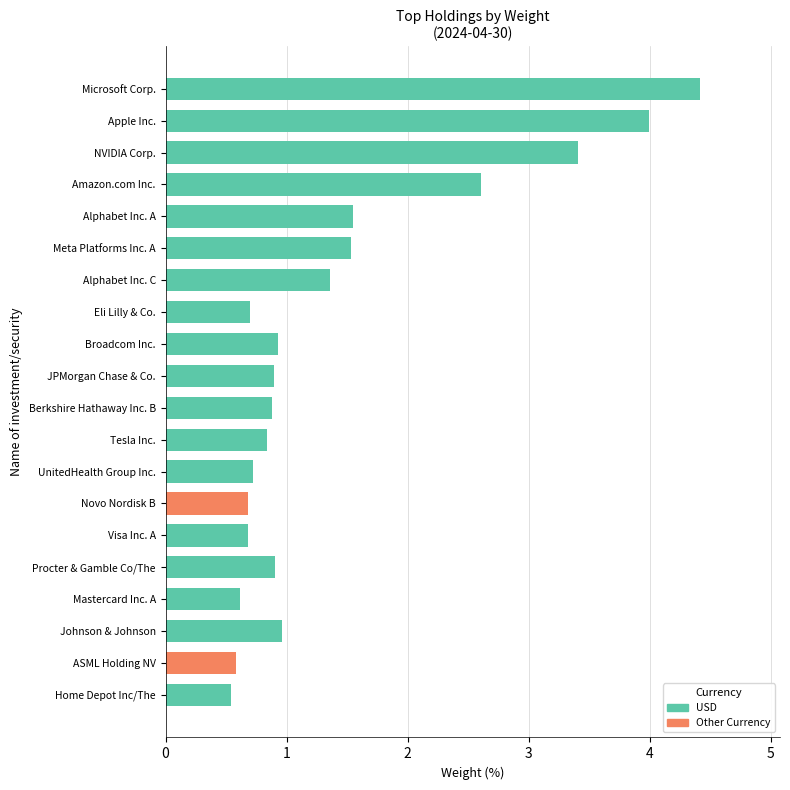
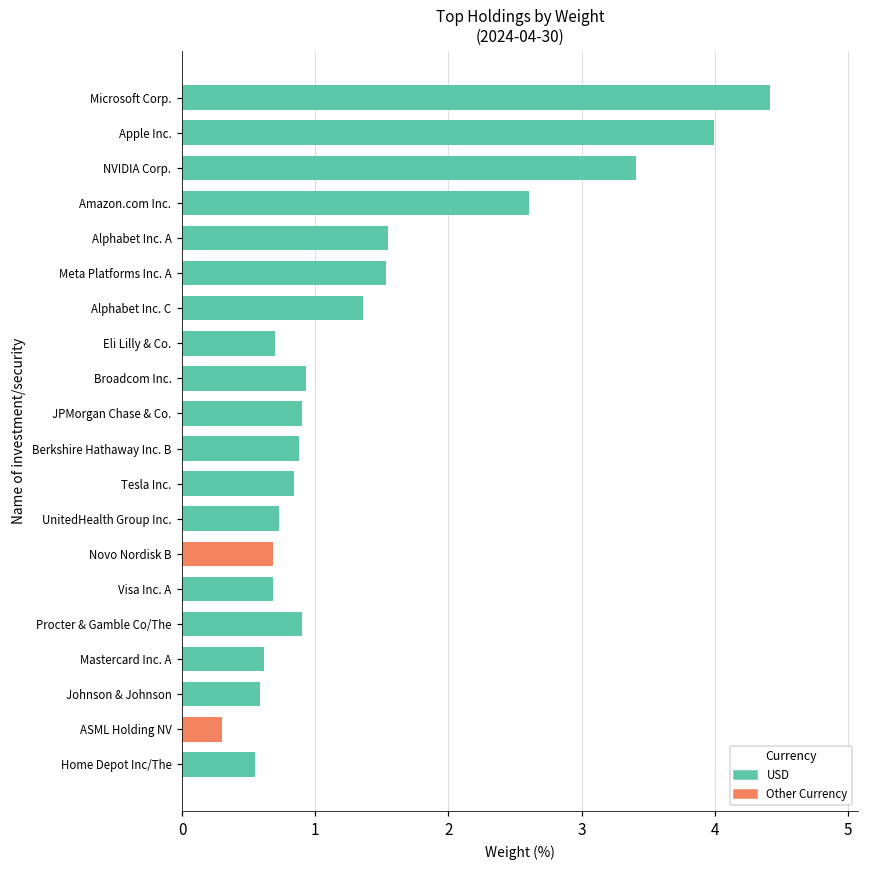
  {
    "Microsoft Corp.": 4.41,
    "Apple Inc.": 3.99,
    "NVIDIA Corp.": 3.41,
    "Amazon.com Inc.": 2.61,
    "Alphabet Inc. A": 1.55,
    "Meta Platforms Inc. A": 1.53,
    "Alphabet Inc. C": 1.36,
    "Eli Lilly & Co.": 0.70,
    "Broadcom Inc.": 0.93,
    "JPMorgan Chase & Co.": 0.90,
    "Berkshire Hathaway Inc. B": 0.88,
    "Tesla Inc.": 0.84,
    "UnitedHealth Group Inc.": 0.73,
    "Novo Nordisk B": 0.68,
    "Visa Inc. A": 0.68,
    "Procter & Gamble Co/The": 0.90,
    "Mastercard Inc. A": 0.62,
-   "Johnson & Johnson": 0.97,
-   "ASML Holding NV": 0.58,
+   "Johnson & Johnson": 0.58,
+   "ASML Holding NV": 0.30,
    "Home Depot Inc/The": 0.54
  }
